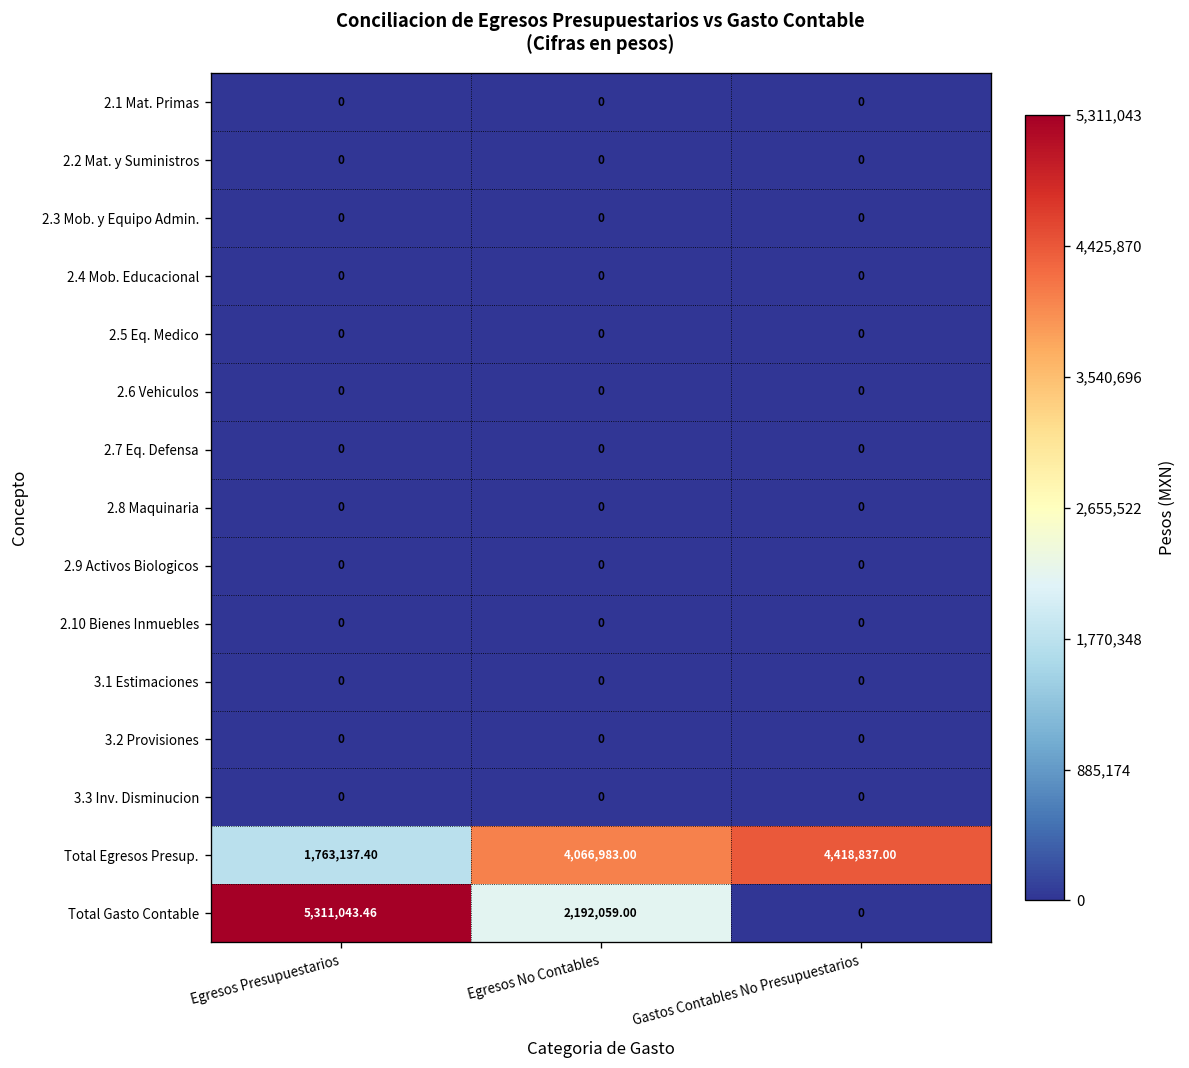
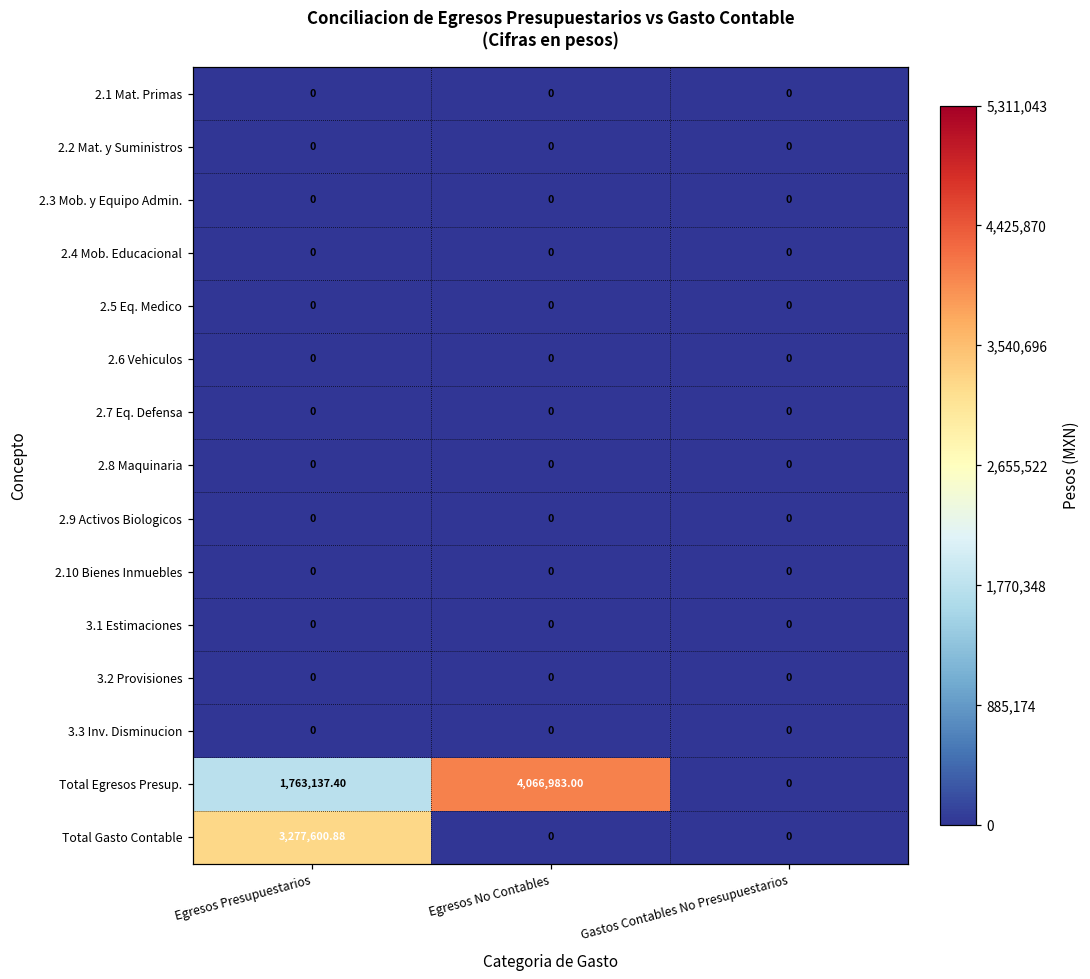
  {
    "2.1 Mat. Primas": {
      "Egresos Presupuestarios": "0",
      "Egresos No Contables": "0",
      "Gastos Contables No Presupuestarios": "0"
    },
    "2.2 Mat. y Suministros": {
      "Egresos Presupuestarios": "0",
      "Egresos No Contables": "0",
      "Gastos Contables No Presupuestarios": "0"
    },
    "2.3 Mob. y Equipo Admin.": {
      "Egresos Presupuestarios": "0",
      "Egresos No Contables": "0",
      "Gastos Contables No Presupuestarios": "0"
    },
    "2.4 Mob. Educacional": {
      "Egresos Presupuestarios": "0",
      "Egresos No Contables": "0",
      "Gastos Contables No Presupuestarios": "0"
    },
    "2.5 Eq. Medico": {
      "Egresos Presupuestarios": "0",
      "Egresos No Contables": "0",
      "Gastos Contables No Presupuestarios": "0"
    },
    "2.6 Vehiculos": {
      "Egresos Presupuestarios": "0",
      "Egresos No Contables": "0",
      "Gastos Contables No Presupuestarios": "0"
    },
    "2.7 Eq. Defensa": {
      "Egresos Presupuestarios": "0",
      "Egresos No Contables": "0",
      "Gastos Contables No Presupuestarios": "0"
    },
    "2.8 Maquinaria": {
      "Egresos Presupuestarios": "0",
      "Egresos No Contables": "0",
      "Gastos Contables No Presupuestarios": "0"
    },
    "2.9 Activos Biologicos": {
      "Egresos Presupuestarios": "0",
      "Egresos No Contables": "0",
      "Gastos Contables No Presupuestarios": "0"
    },
    "2.10 Bienes Inmuebles": {
      "Egresos Presupuestarios": "0",
      "Egresos No Contables": "0",
      "Gastos Contables No Presupuestarios": "0"
    },
    "3.1 Estimaciones": {
      "Egresos Presupuestarios": "0",
      "Egresos No Contables": "0",
      "Gastos Contables No Presupuestarios": "0"
    },
    "3.2 Provisiones": {
      "Egresos Presupuestarios": "0",
      "Egresos No Contables": "0",
      "Gastos Contables No Presupuestarios": "0"
    },
    "3.3 Inv. Disminucion": {
      "Egresos Presupuestarios": "0",
      "Egresos No Contables": "0",
      "Gastos Contables No Presupuestarios": "0"
    },
    "Total Egresos Presup.": {
      "Egresos Presupuestarios": "1,763,137.40",
      "Egresos No Contables": "4,066,983.00",
-     "Gastos Contables No Presupuestarios": "4,418,837.00"
+     "Gastos Contables No Presupuestarios": "0"
    },
    "Total Gasto Contable": {
-     "Egresos Presupuestarios": "5,311,043.46",
-     "Egresos No Contables": "2,192,059.00",
+     "Egresos Presupuestarios": "3,277,600.88",
+     "Egresos No Contables": "0",
      "Gastos Contables No Presupuestarios": "0"
    }
  }
